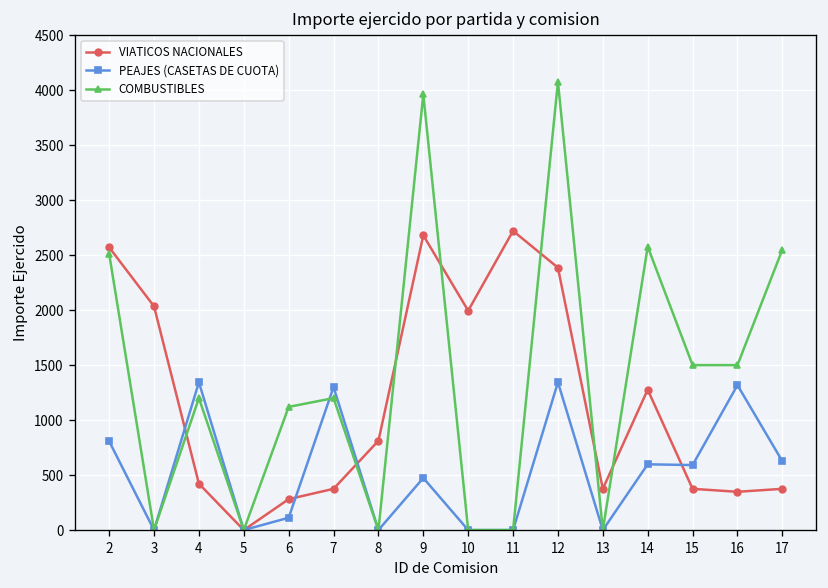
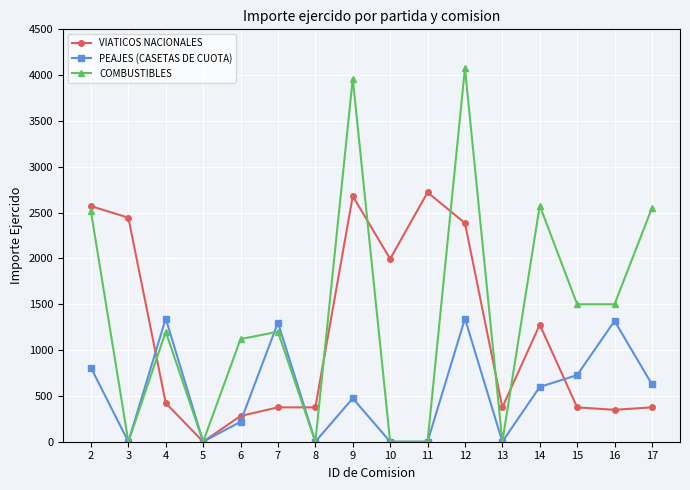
  {
    "VIATICOS NACIONALES": {
      "2": 2600,
-     "3": 2000,
+     "3": 2400,
      "4": 400,
      "6": 300,
      "7": 400,
-     "8": 800,
+     "8": 400,
      "9": 2700,
      "10": 2000,
      "11": 2700,
      "12": 2400,
      "13": 400,
      "14": 1300,
      "15": 400,
      "16": 300,
      "17": 400
    },
    "PEAJES (CASETAS DE CUOTA)": {
      "2": 800,
      "4": 1300,
-     "6": 100,
+     "6": 200,
      "7": 1300,
      "9": 500,
      "12": 1300,
      "14": 600,
-     "15": 600,
+     "15": 700,
      "16": 1300,
      "17": 600
    },
    "COMBUSTIBLES": {
      "2": 2500,
      "4": 1200,
      "6": 1100,
      "7": 1200,
      "9": 4000,
      "12": 4100,
      "14": 2600,
      "15": 1500,
      "16": 1500,
      "17": 2500
    }
  }
